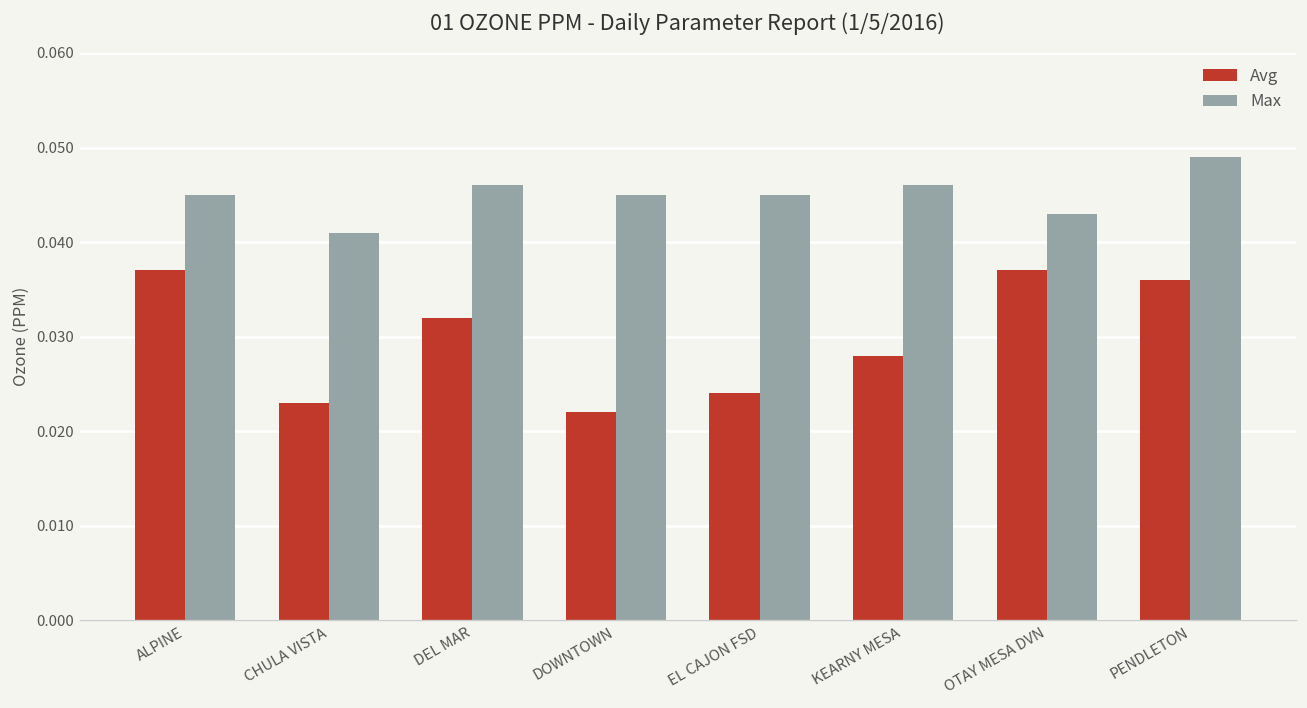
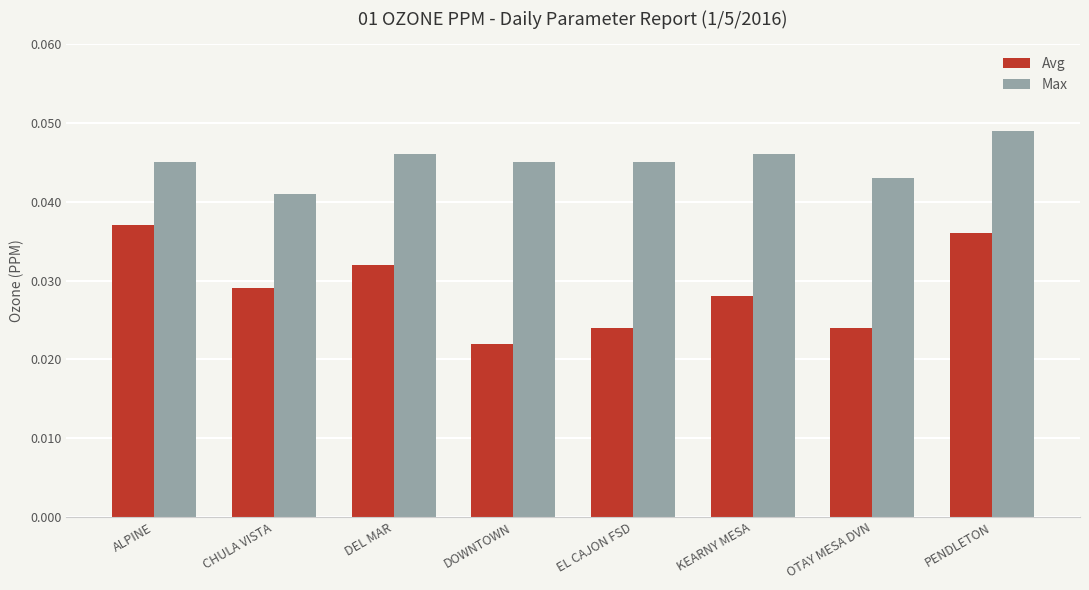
  {
    "Avg": {
      "ALPINE": 0.037,
-     "CHULA VISTA": 0.023,
+     "CHULA VISTA": 0.029,
      "DEL MAR": 0.032,
      "DOWNTOWN": 0.022,
      "EL CAJON FSD": 0.024,
      "KEARNY MESA": 0.028,
-     "OTAY MESA DVN": 0.037,
+     "OTAY MESA DVN": 0.024,
      "PENDLETON": 0.036
    },
    "Max": {
      "ALPINE": 0.045,
      "CHULA VISTA": 0.041,
      "DEL MAR": 0.046,
      "DOWNTOWN": 0.045,
      "EL CAJON FSD": 0.045,
      "KEARNY MESA": 0.046,
      "OTAY MESA DVN": 0.043,
      "PENDLETON": 0.049
    }
  }
